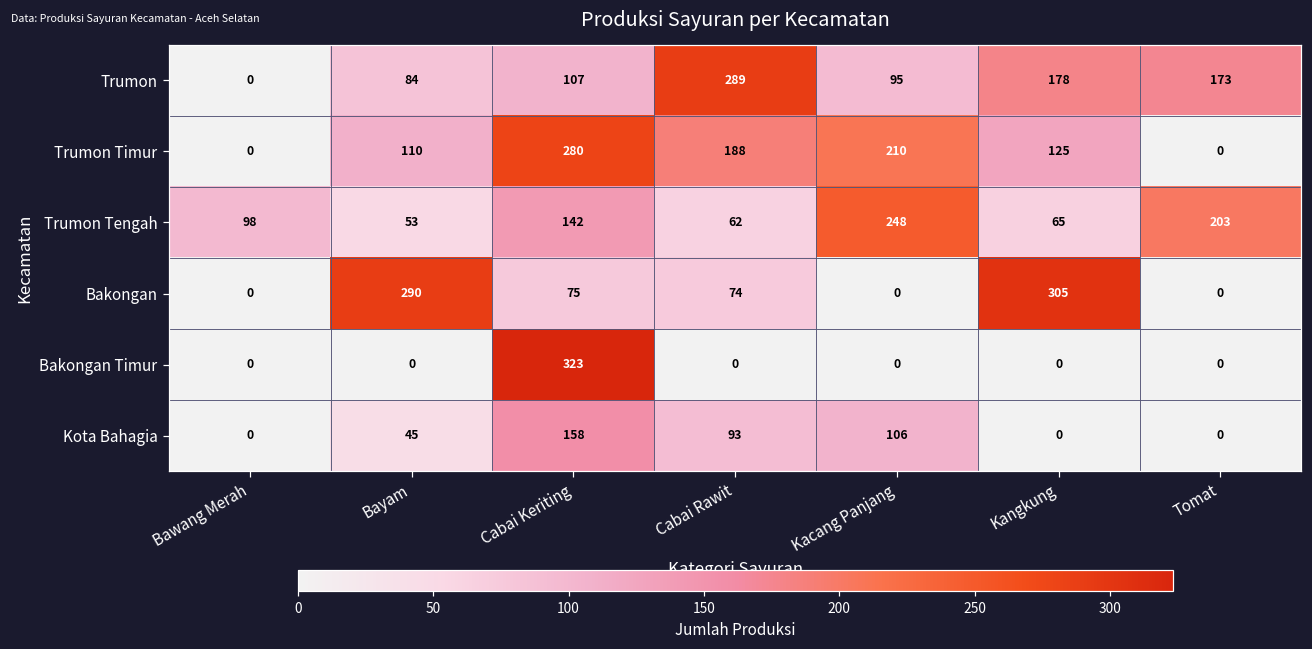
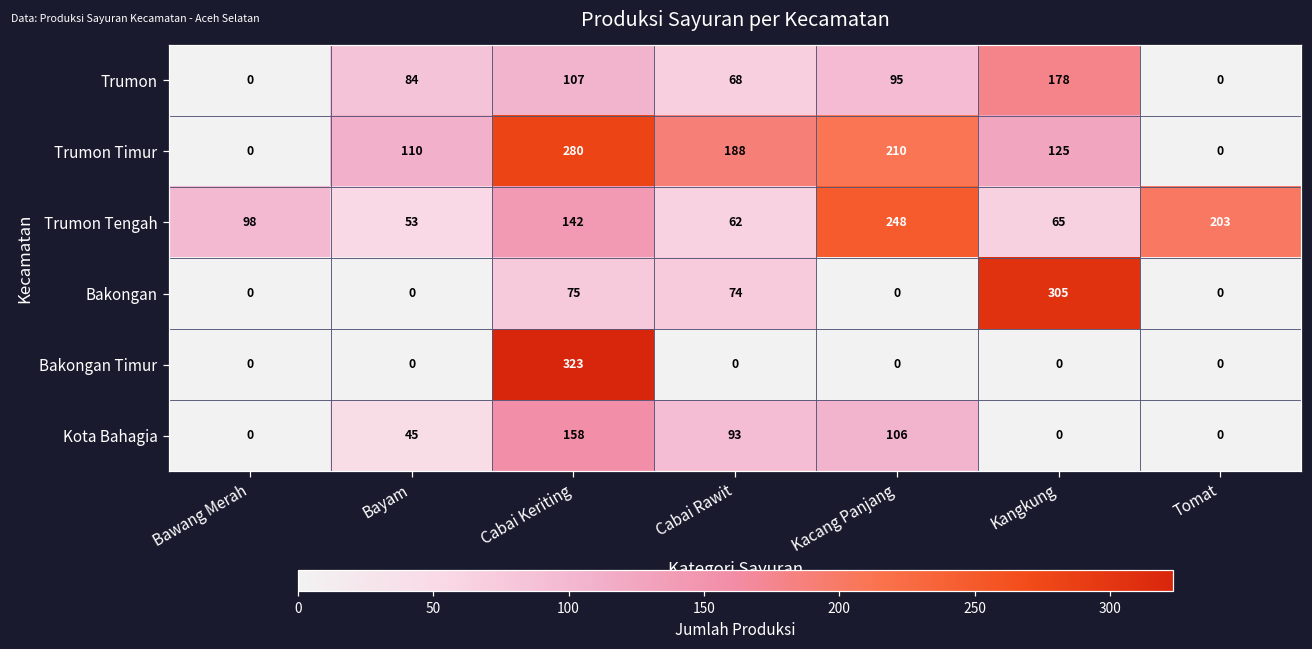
  {
    "Trumon": {
      "Bawang Merah": 0,
      "Bayam": 84,
      "Cabai Keriting": 107,
-     "Cabai Rawit": 289,
+     "Cabai Rawit": 68,
      "Kacang Panjang": 95,
      "Kangkung": 178,
-     "Tomat": 173
+     "Tomat": 0
    },
    "Trumon Timur": {
      "Bawang Merah": 0,
      "Bayam": 110,
      "Cabai Keriting": 280,
      "Cabai Rawit": 188,
      "Kacang Panjang": 210,
      "Kangkung": 125,
      "Tomat": 0
    },
    "Trumon Tengah": {
      "Bawang Merah": 98,
      "Bayam": 53,
      "Cabai Keriting": 142,
      "Cabai Rawit": 62,
      "Kacang Panjang": 248,
      "Kangkung": 65,
      "Tomat": 203
    },
    "Bakongan": {
      "Bawang Merah": 0,
-     "Bayam": 290,
+     "Bayam": 0,
      "Cabai Keriting": 75,
      "Cabai Rawit": 74,
      "Kacang Panjang": 0,
      "Kangkung": 305,
      "Tomat": 0
    },
    "Bakongan Timur": {
      "Bawang Merah": 0,
      "Bayam": 0,
      "Cabai Keriting": 323,
      "Cabai Rawit": 0,
      "Kacang Panjang": 0,
      "Kangkung": 0,
      "Tomat": 0
    },
    "Kota Bahagia": {
      "Bawang Merah": 0,
      "Bayam": 45,
      "Cabai Keriting": 158,
      "Cabai Rawit": 93,
      "Kacang Panjang": 106,
      "Kangkung": 0,
      "Tomat": 0
    }
  }
